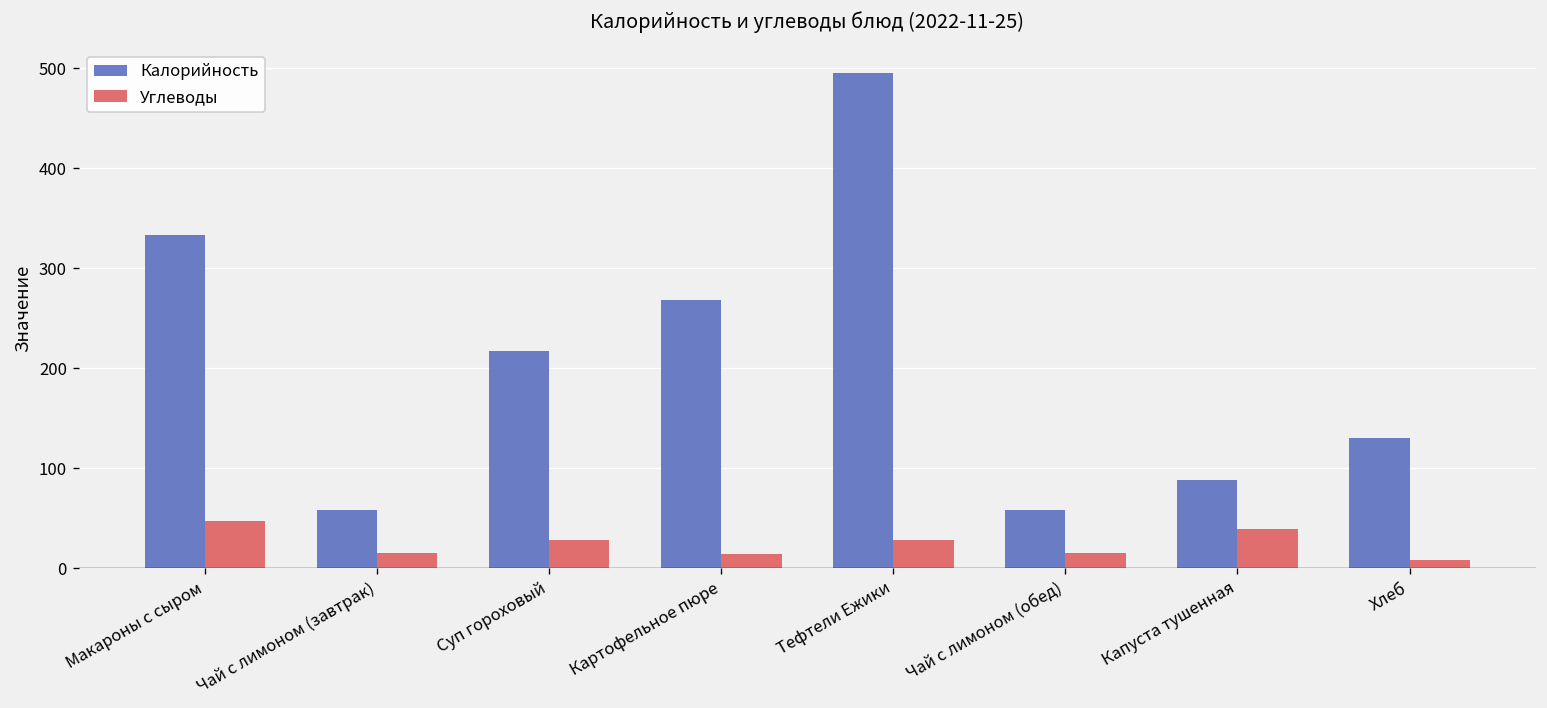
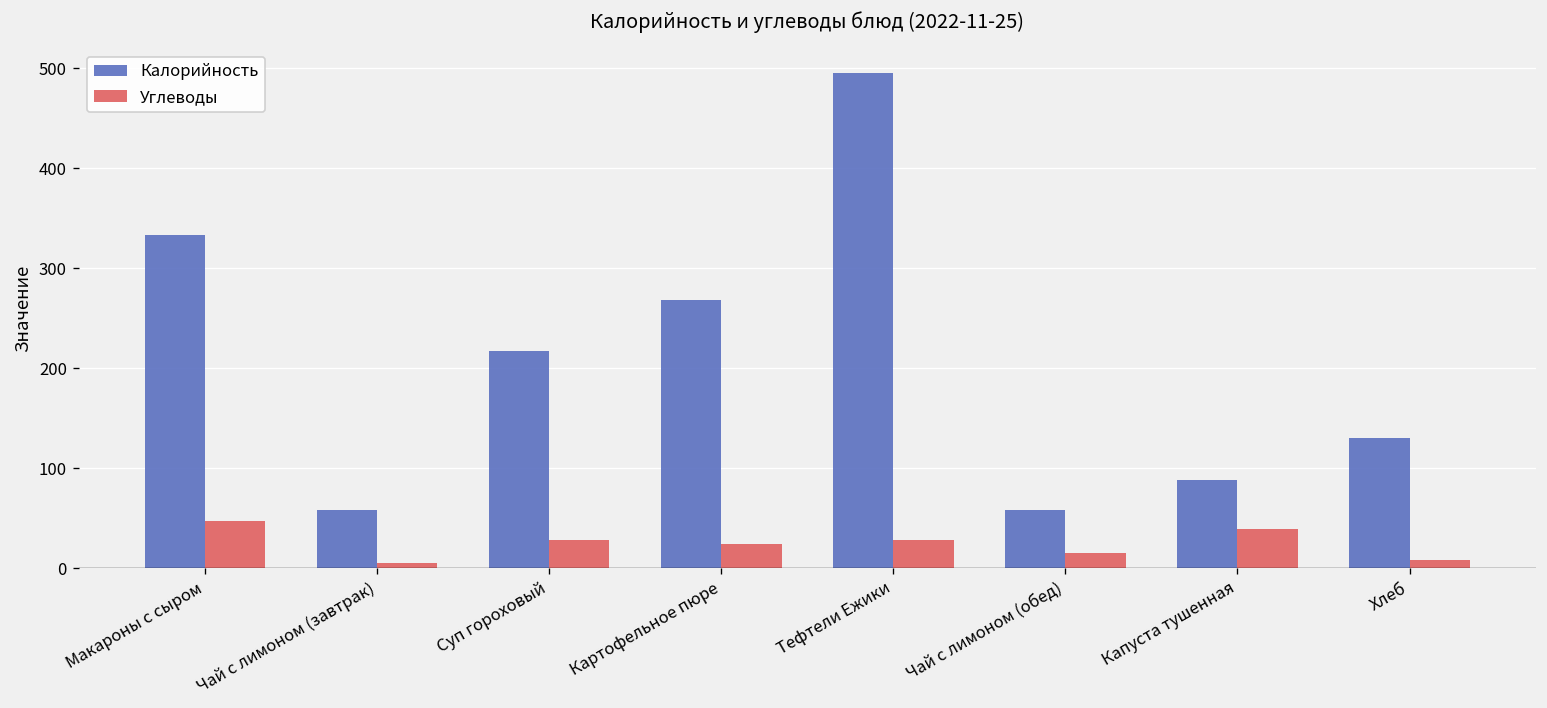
  {
    "Калорийность": {
      "Макароны с сыром": 330,
      "Чай с лимоном (завтрак)": 60,
      "Суп гороховый": 220,
      "Картофельное пюре": 270,
      "Тефтели Ежики": 500,
      "Чай с лимоном (обед)": 60,
      "Капуста тушенная": 90,
      "Хлеб": 130
    },
    "Углеводы": {
      "Макароны с сыром": 50,
-     "Чай с лимоном (завтрак)": 20,
+     "Чай с лимоном (завтрак)": 10,
      "Суп гороховый": 30,
-     "Картофельное пюре": 10,
+     "Картофельное пюре": 20,
      "Тефтели Ежики": 30,
      "Чай с лимоном (обед)": 20,
      "Капуста тушенная": 40,
      "Хлеб": 10
    }
  }
